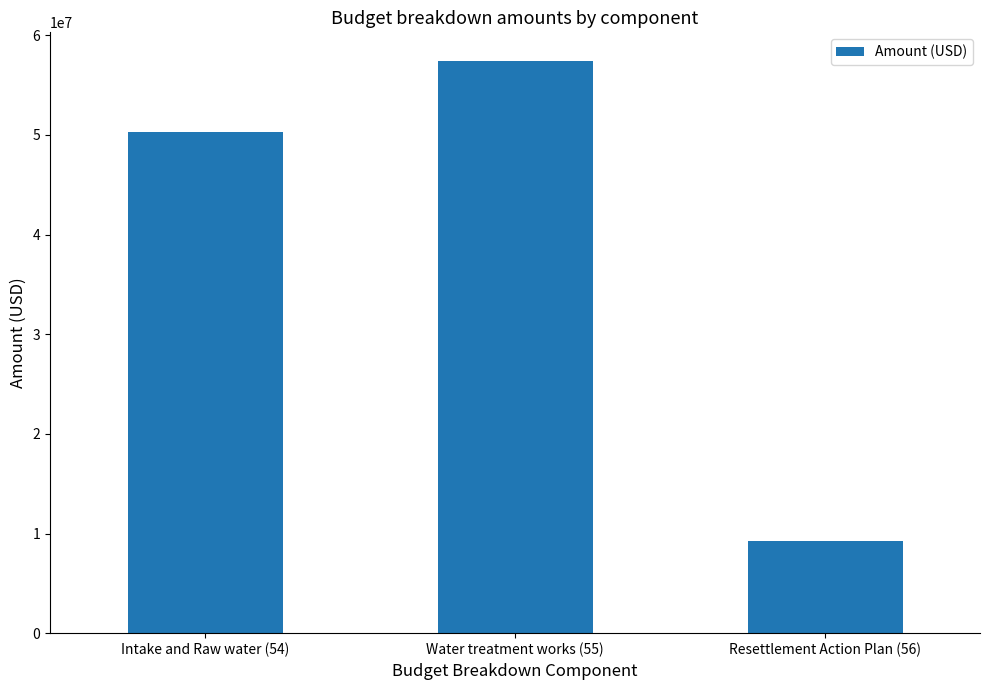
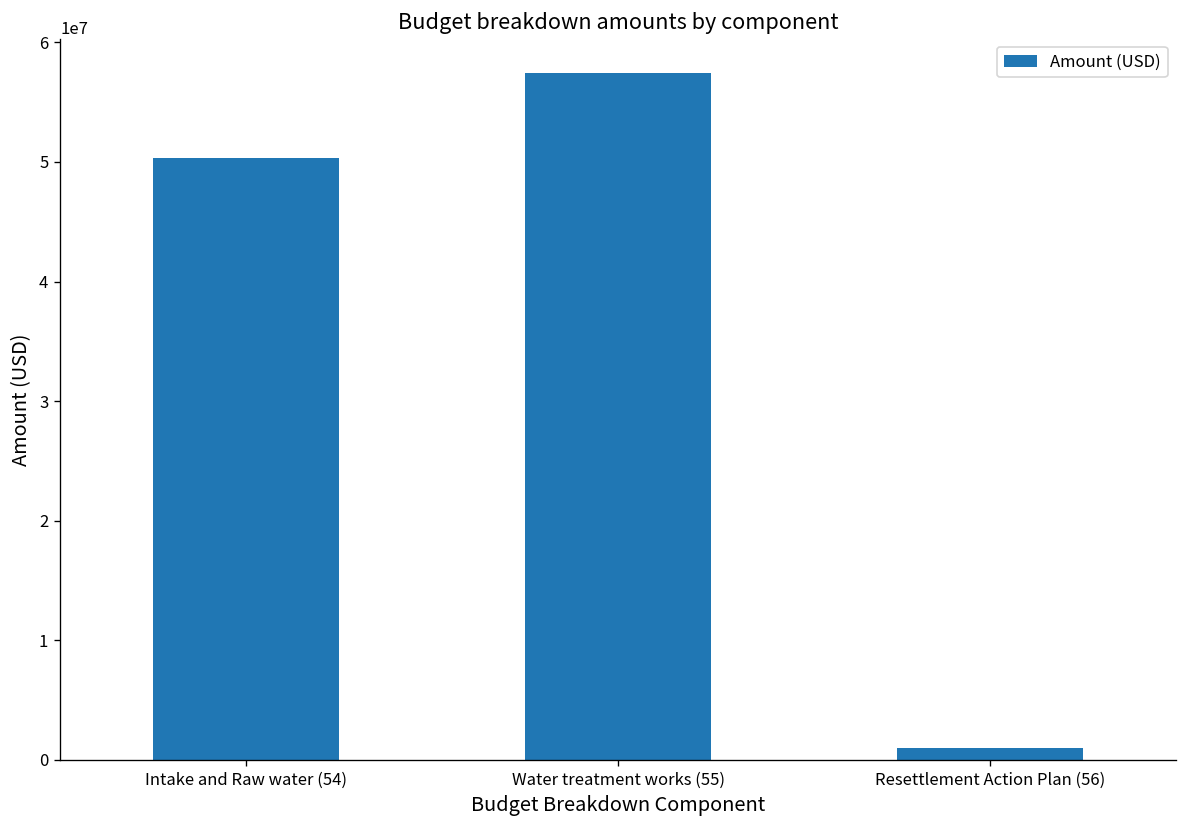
  {
    "Intake and Raw water (54)": 50000000,
    "Water treatment works (55)": 57000000,
-   "Resettlement Action Plan (56)": 9000000
+   "Resettlement Action Plan (56)": 1000000
  }
